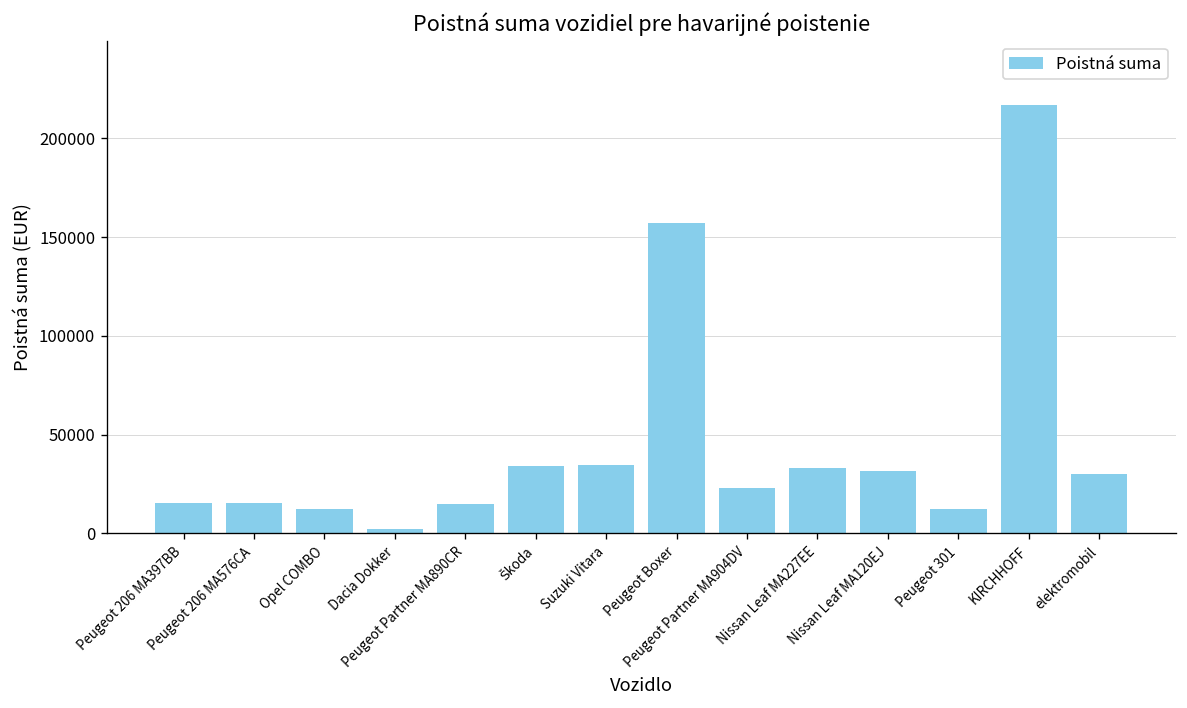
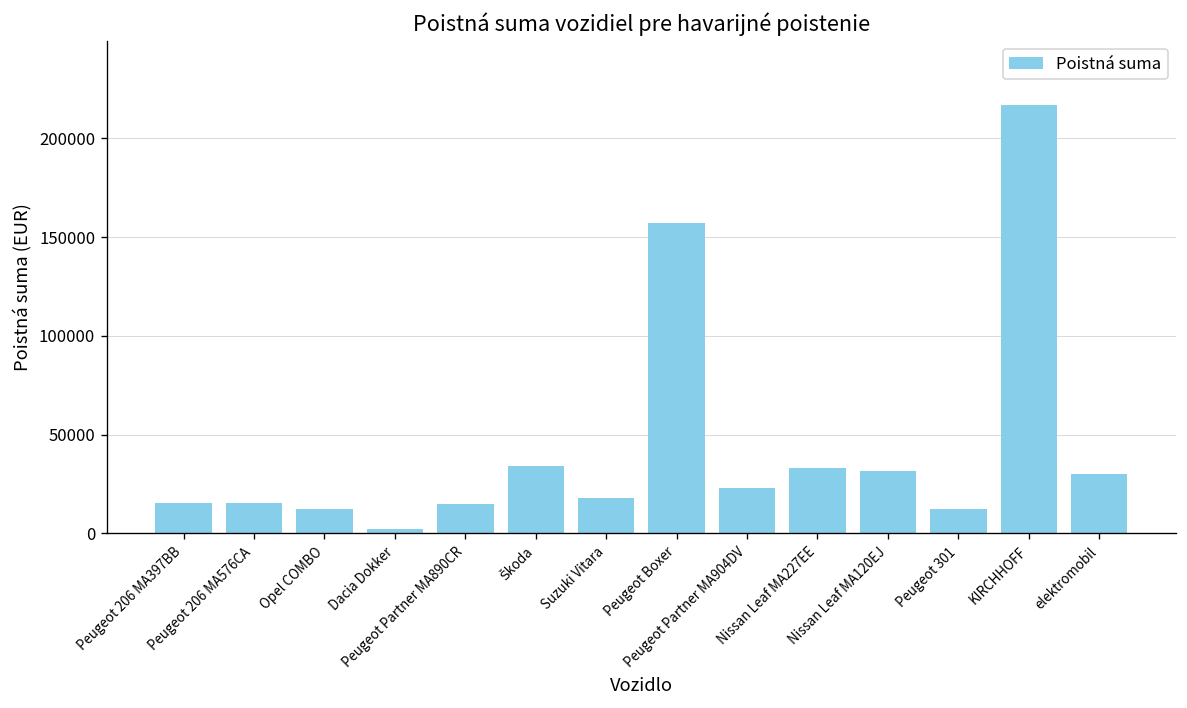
  {
    "Peugeot 206 MA397BB": 15000,
    "Peugeot 206 MA576CA": 15000,
    "Opel COMBO": 13000,
    "Dacia Dokker": 3000,
    "Peugeot Partner MA890CR": 15000,
    "Škoda": 34000,
-   "Suzuki Vitara": 35000,
+   "Suzuki Vitara": 18000,
    "Peugeot Boxer": 157000,
    "Peugeot Partner MA904DV": 23000,
    "Nissan Leaf MA227EE": 33000,
    "Nissan Leaf MA120EJ": 32000,
    "Peugeot 301": 12000,
    "KIRCHHOFF": 217000,
    "elektromobil": 30000
  }
